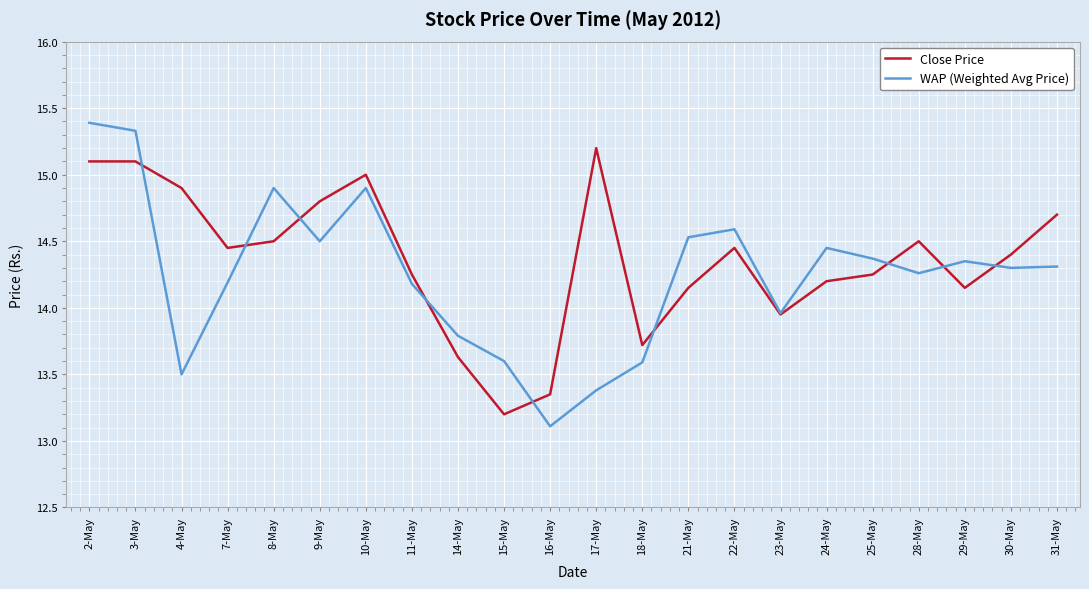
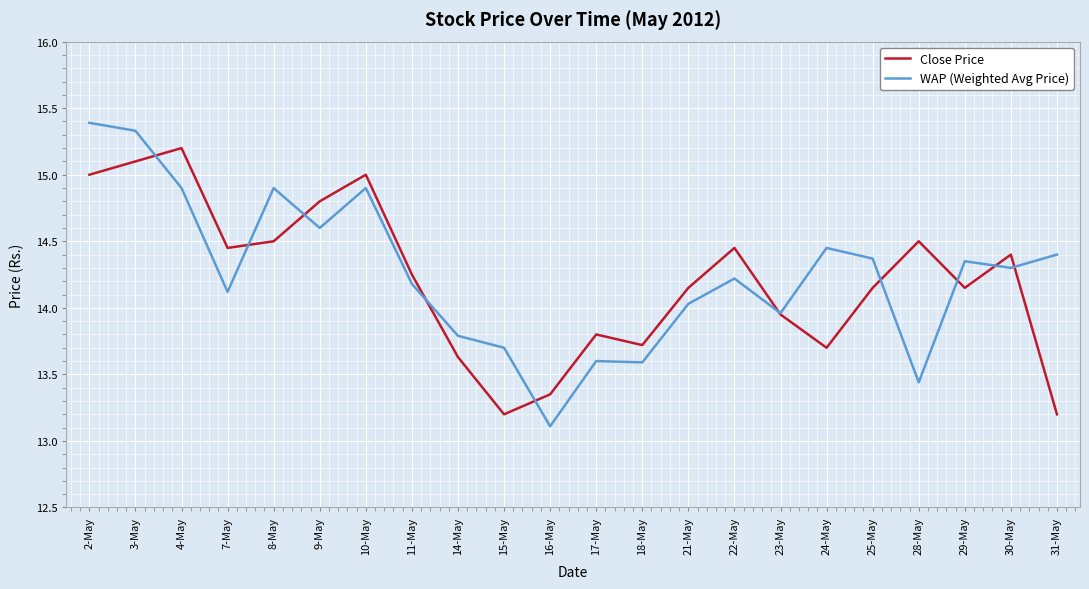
  {
    "Close Price": {
-     "2-May": 15.1,
+     "2-May": 15.0,
      "3-May": 15.10,
-     "4-May": 14.9,
+     "4-May": 15.2,
      "7-May": 14.45,
      "8-May": 14.50,
      "9-May": 14.80,
      "10-May": 15.00,
      "11-May": 14.25,
      "14-May": 13.63,
      "15-May": 13.20,
      "16-May": 13.35,
-     "17-May": 15.2,
+     "17-May": 13.8,
      "18-May": 13.72,
      "21-May": 14.15,
      "22-May": 14.45,
-     "24-May": 14.2,
-     "25-May": 14.25,
+     "24-May": 13.7,
+     "25-May": 14.15,
      "28-May": 14.50,
      "29-May": 14.15,
      "30-May": 14.40,
-     "31-May": 14.7
+     "31-May": 13.2
    },
    "WAP (Weighted Avg Price)": {
      "2-May": 15.39,
      "3-May": 15.33,
-     "4-May": 13.5,
-     "7-May": 14.19,
+     "4-May": 14.9,
+     "7-May": 14.12,
      "8-May": 14.90,
-     "9-May": 14.5,
+     "9-May": 14.6,
      "10-May": 14.90,
      "11-May": 14.18,
      "14-May": 13.79,
-     "15-May": 13.6,
+     "15-May": 13.7,
      "16-May": 13.11,
-     "17-May": 13.38,
+     "17-May": 13.60,
      "18-May": 13.59,
-     "21-May": 14.53,
-     "22-May": 14.59,
+     "21-May": 14.03,
+     "22-May": 14.22,
      "24-May": 14.45,
      "25-May": 14.37,
-     "28-May": 14.26,
+     "28-May": 13.44,
      "29-May": 14.35,
      "30-May": 14.30,
-     "31-May": 14.31
+     "31-May": 14.40
    }
  }
